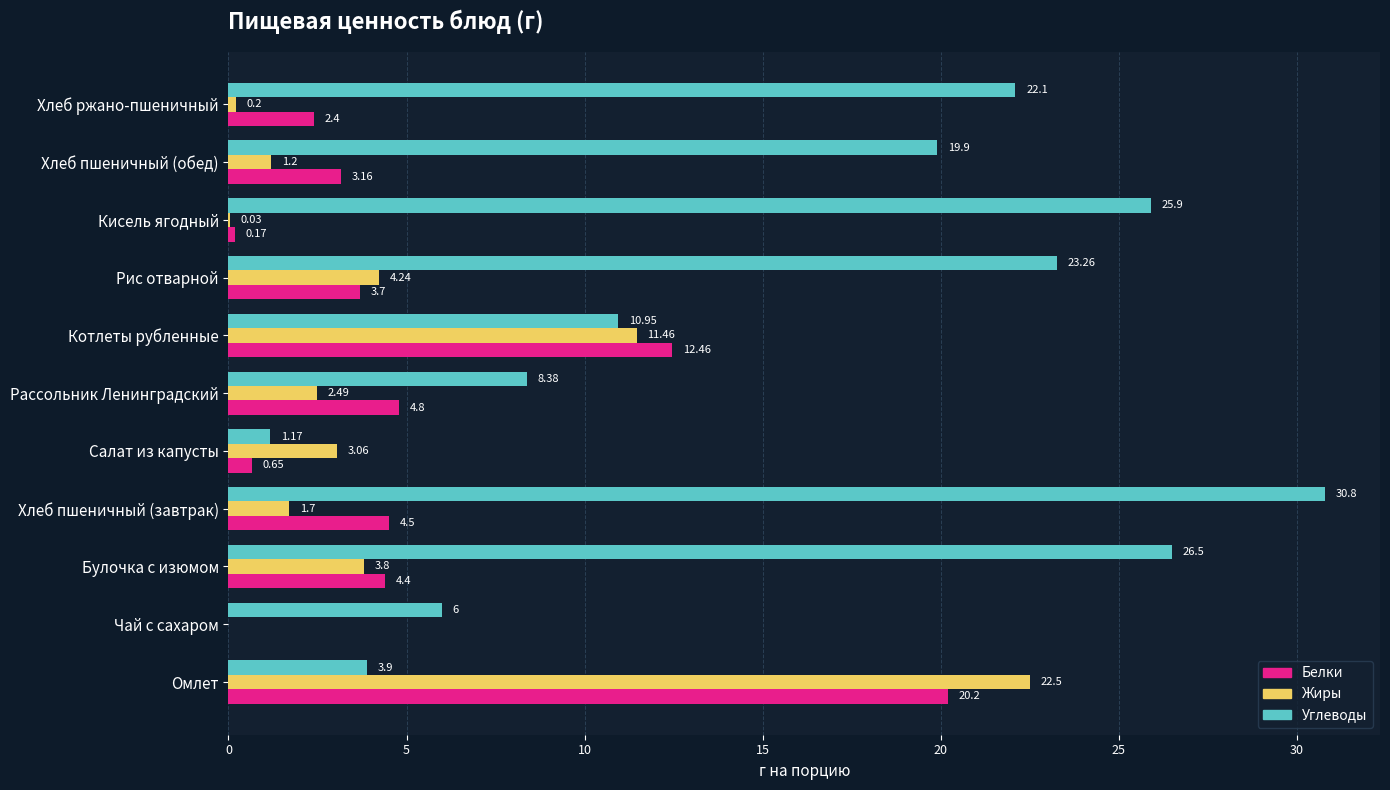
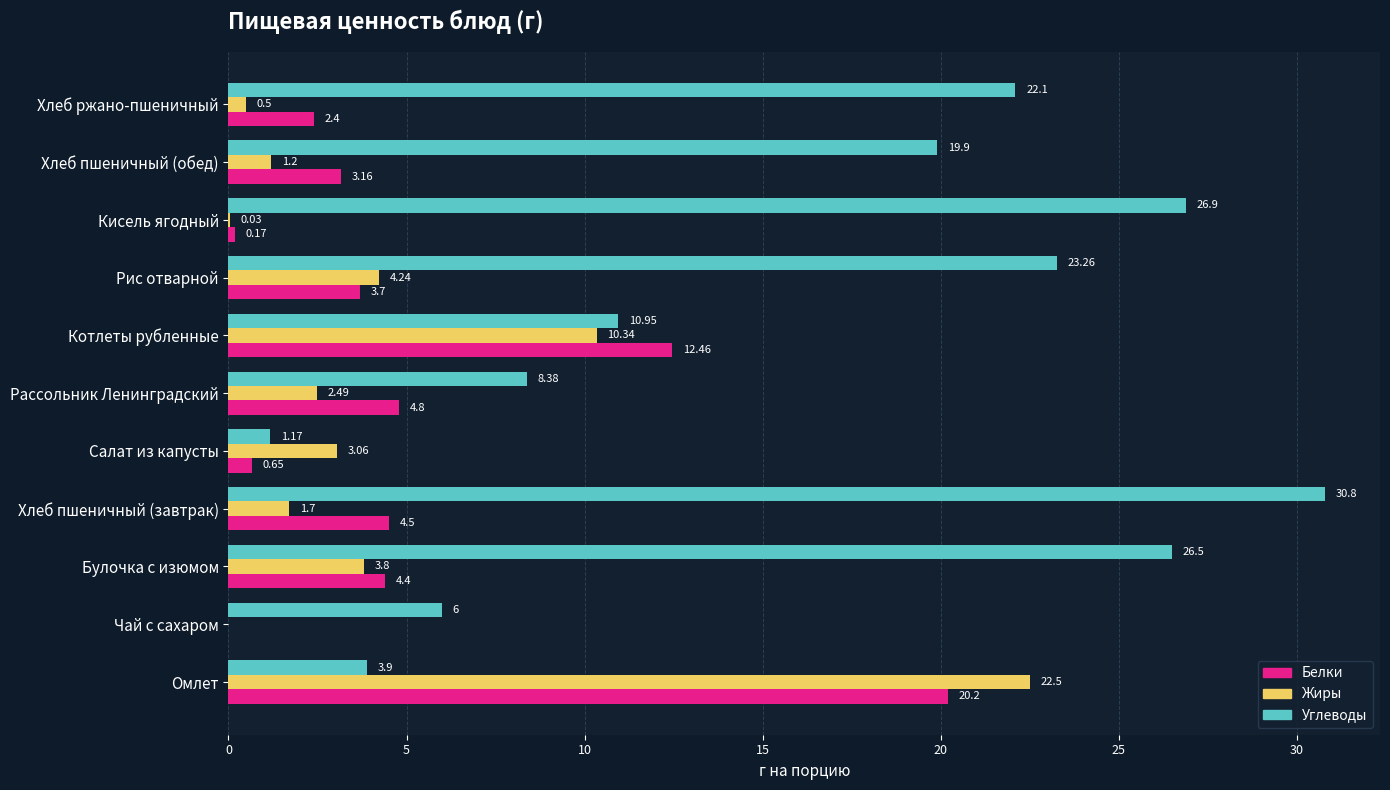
  {
    "Белки": {
      "Хлеб ржано-пшеничный": 2.4,
      "Хлеб пшеничный (обед)": 3.16,
      "Кисель ягодный": 0.17,
      "Рис отварной": 3.7,
      "Котлеты рубленные": 12.46,
      "Рассольник Ленинградский": 4.8,
      "Салат из капусты": 0.65,
      "Хлеб пшеничный (завтрак)": 4.5,
      "Булочка с изюмом": 4.4,
      "Омлет": 20.2
    },
    "Жиры": {
-     "Хлеб ржано-пшеничный": 0.2,
+     "Хлеб ржано-пшеничный": 0.5,
      "Хлеб пшеничный (обед)": 1.2,
      "Кисель ягодный": 0.03,
      "Рис отварной": 4.24,
-     "Котлеты рубленные": 11.46,
+     "Котлеты рубленные": 10.34,
      "Рассольник Ленинградский": 2.49,
      "Салат из капусты": 3.06,
      "Хлеб пшеничный (завтрак)": 1.7,
      "Булочка с изюмом": 3.8,
      "Омлет": 22.5
    },
    "Углеводы": {
      "Хлеб ржано-пшеничный": 22.1,
      "Хлеб пшеничный (обед)": 19.9,
-     "Кисель ягодный": 25.9,
+     "Кисель ягодный": 26.9,
      "Рис отварной": 23.26,
      "Котлеты рубленные": 10.95,
      "Рассольник Ленинградский": 8.38,
      "Салат из капусты": 1.17,
      "Хлеб пшеничный (завтрак)": 30.8,
      "Булочка с изюмом": 26.5,
      "Чай с сахаром": 6,
      "Омлет": 3.9
    }
  }
